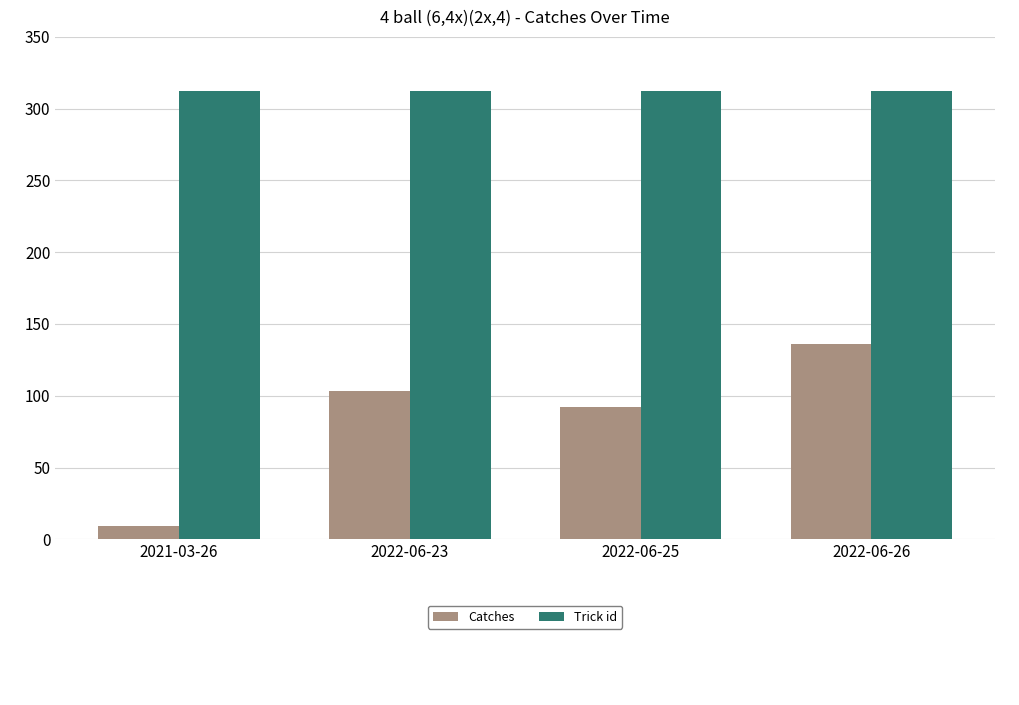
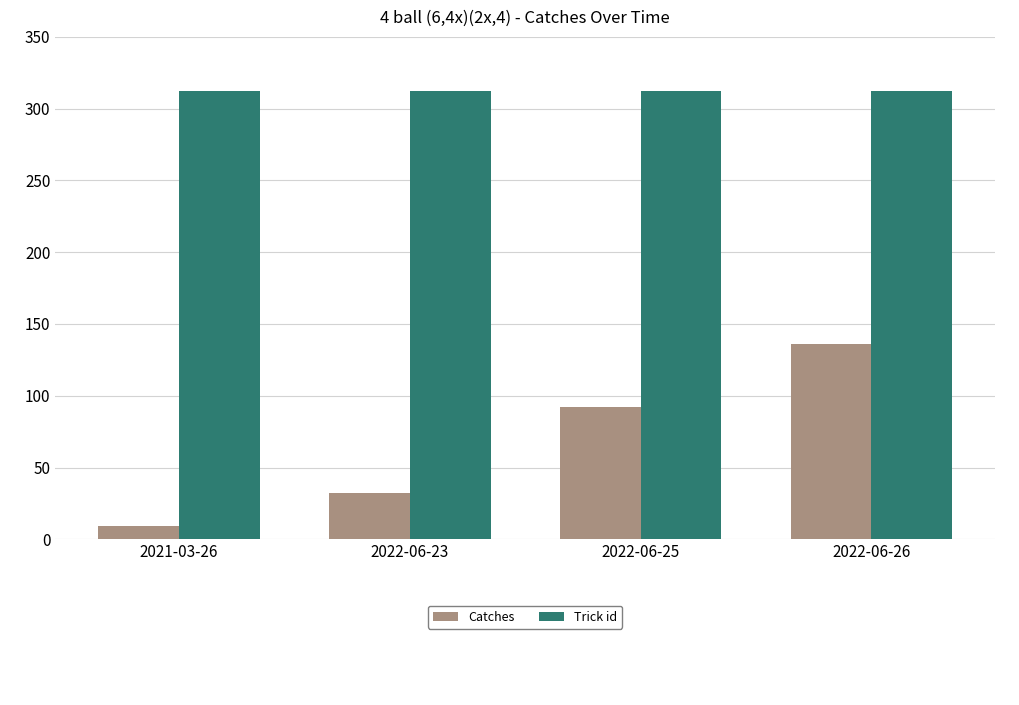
  {
    "Catches": {
      "2021-03-26": 9,
-     "2022-06-23": 103,
+     "2022-06-23": 32,
      "2022-06-25": 92,
      "2022-06-26": 136
    },
    "Trick id": {
      "2021-03-26": 312,
      "2022-06-23": 312,
      "2022-06-25": 312,
      "2022-06-26": 312
    }
  }
